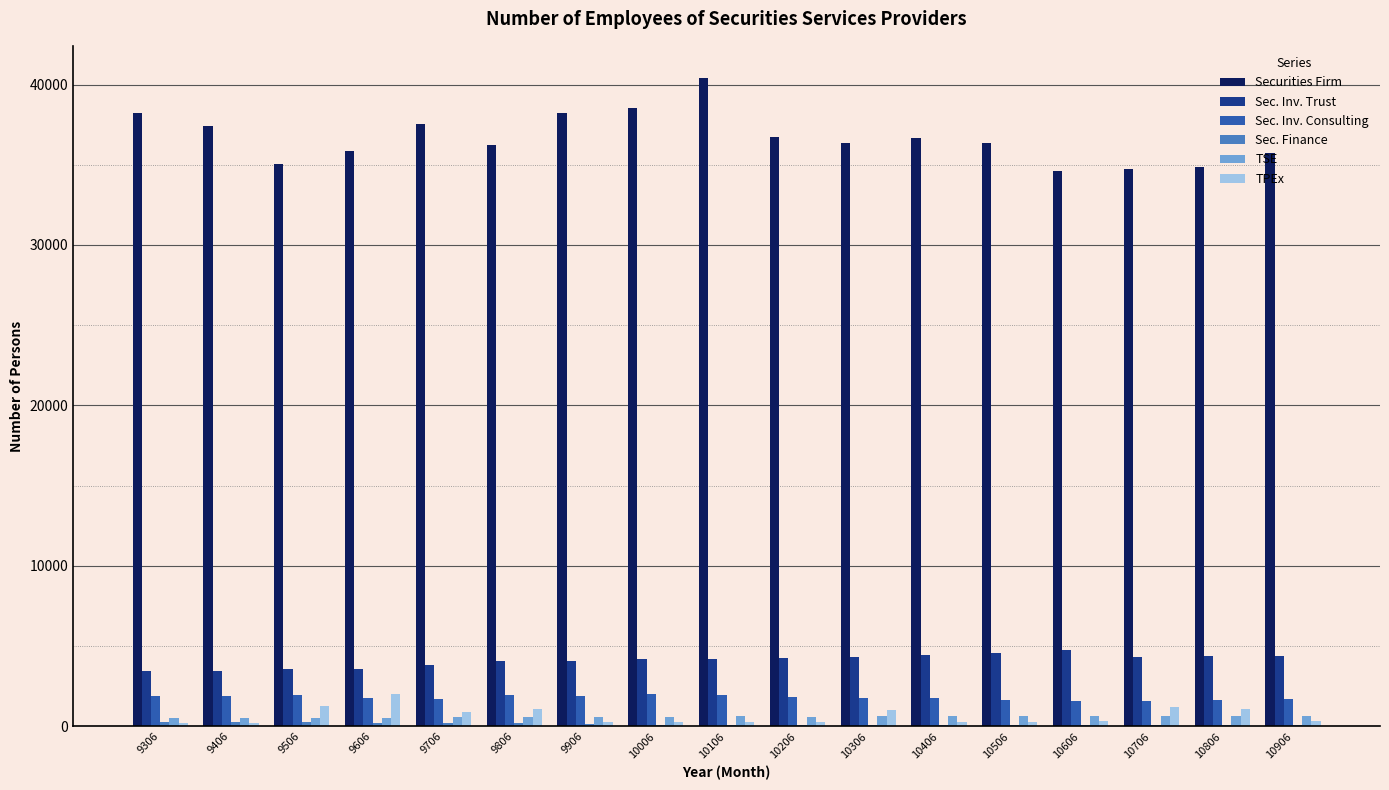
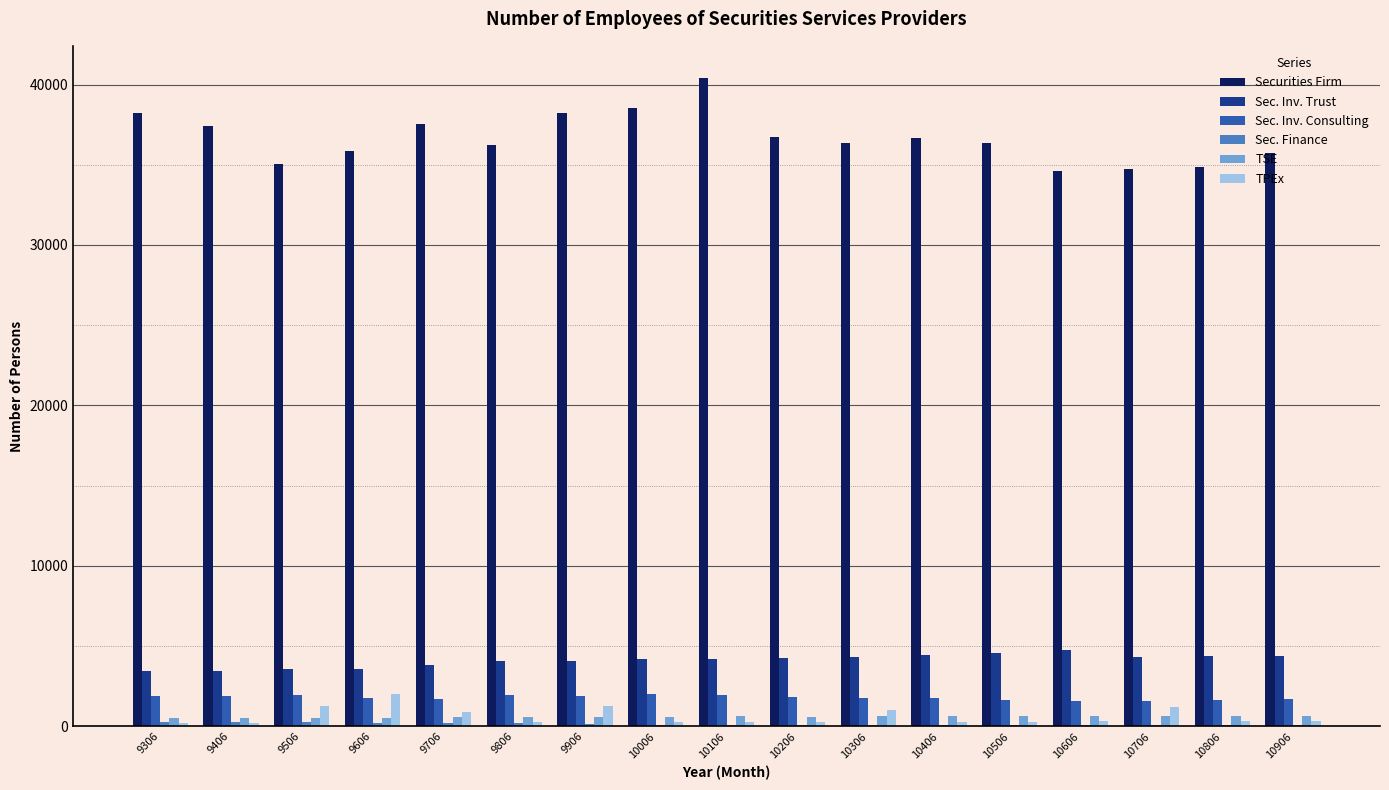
  {
    "TPEx": {
      "9306": 200,
      "9406": 200,
      "9506": 1300,
      "9606": 2000,
      "9706": 900,
-     "9806": 1100,
-     "9906": 200,
+     "9806": 200,
+     "9906": 1300,
      "10006": 200,
      "10106": 300,
      "10206": 300,
      "10306": 1000,
      "10406": 300,
      "10506": 300,
      "10606": 300,
      "10706": 1200,
-     "10806": 1100,
+     "10806": 300,
      "10906": 300
    }
  }
